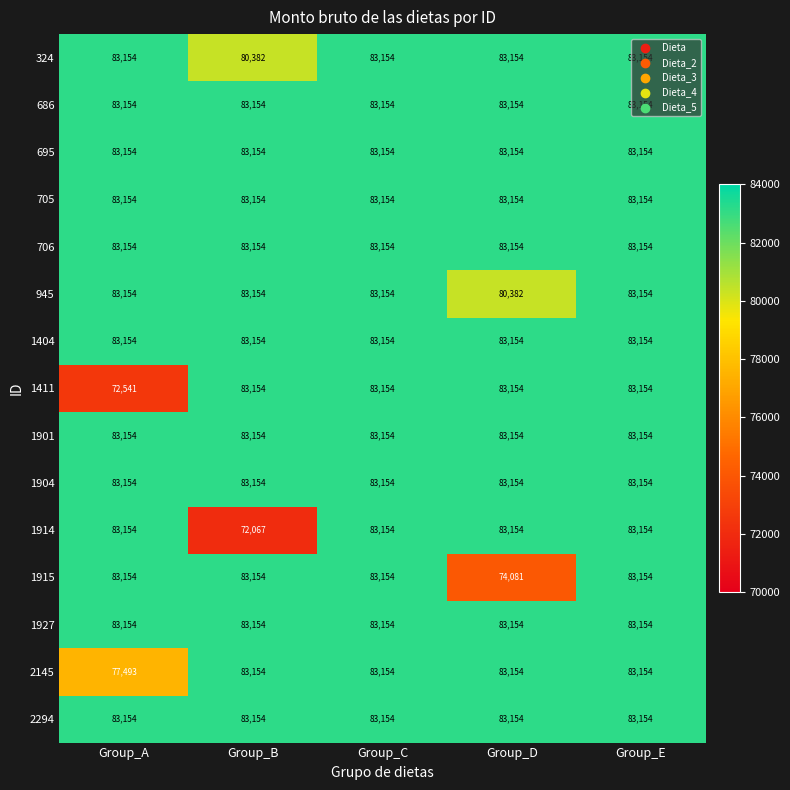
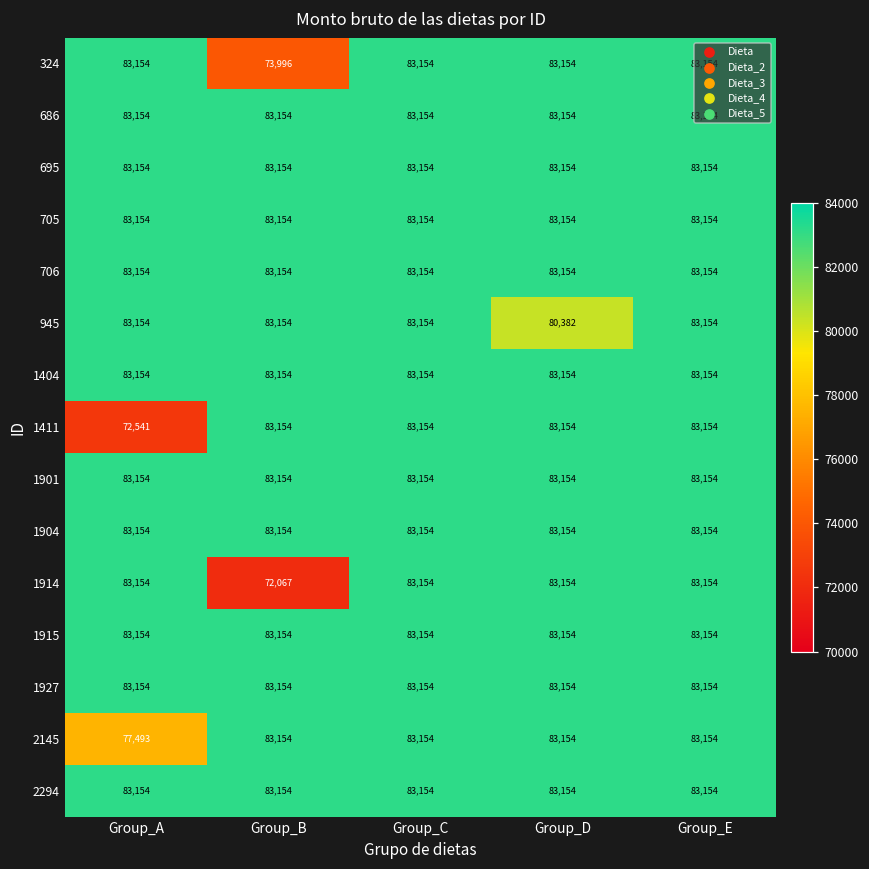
  {
    "324": {
      "Group_A": "83,154",
-     "Group_B": "80,382",
+     "Group_B": "73,996",
      "Group_C": "83,154",
      "Group_D": "83,154"
    },
    "686": {
      "Group_A": "83,154",
      "Group_B": "83,154",
      "Group_C": "83,154",
      "Group_D": "83,154"
    },
    "695": {
      "Group_A": "83,154",
      "Group_B": "83,154",
      "Group_C": "83,154",
      "Group_D": "83,154",
      "Group_E": "83,154"
    },
    "705": {
      "Group_A": "83,154",
      "Group_B": "83,154",
      "Group_C": "83,154",
      "Group_D": "83,154",
      "Group_E": "83,154"
    },
    "706": {
      "Group_A": "83,154",
      "Group_B": "83,154",
      "Group_C": "83,154",
      "Group_D": "83,154",
      "Group_E": "83,154"
    },
    "945": {
      "Group_A": "83,154",
      "Group_B": "83,154",
      "Group_C": "83,154",
      "Group_D": "80,382",
      "Group_E": "83,154"
    },
    "1404": {
      "Group_A": "83,154",
      "Group_B": "83,154",
      "Group_C": "83,154",
      "Group_D": "83,154",
      "Group_E": "83,154"
    },
    "1411": {
      "Group_A": "72,541",
      "Group_B": "83,154",
      "Group_C": "83,154",
      "Group_D": "83,154",
      "Group_E": "83,154"
    },
    "1901": {
      "Group_A": "83,154",
      "Group_B": "83,154",
      "Group_C": "83,154",
      "Group_D": "83,154",
      "Group_E": "83,154"
    },
    "1904": {
      "Group_A": "83,154",
      "Group_B": "83,154",
      "Group_C": "83,154",
      "Group_D": "83,154",
      "Group_E": "83,154"
    },
    "1914": {
      "Group_A": "83,154",
      "Group_B": "72,067",
      "Group_C": "83,154",
      "Group_D": "83,154",
      "Group_E": "83,154"
    },
    "1915": {
      "Group_A": "83,154",
      "Group_B": "83,154",
      "Group_C": "83,154",
-     "Group_D": "74,081",
+     "Group_D": "83,154",
      "Group_E": "83,154"
    },
    "1927": {
      "Group_A": "83,154",
      "Group_B": "83,154",
      "Group_C": "83,154",
      "Group_D": "83,154",
      "Group_E": "83,154"
    },
    "2145": {
      "Group_A": "77,493",
      "Group_B": "83,154",
      "Group_C": "83,154",
      "Group_D": "83,154",
      "Group_E": "83,154"
    },
    "2294": {
      "Group_A": "83,154",
      "Group_B": "83,154",
      "Group_C": "83,154",
      "Group_D": "83,154",
      "Group_E": "83,154"
    }
  }
